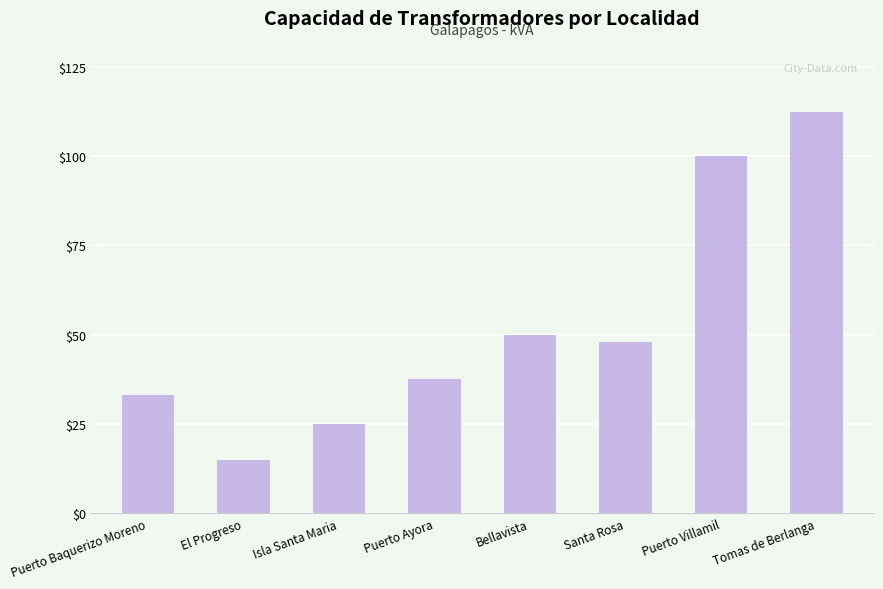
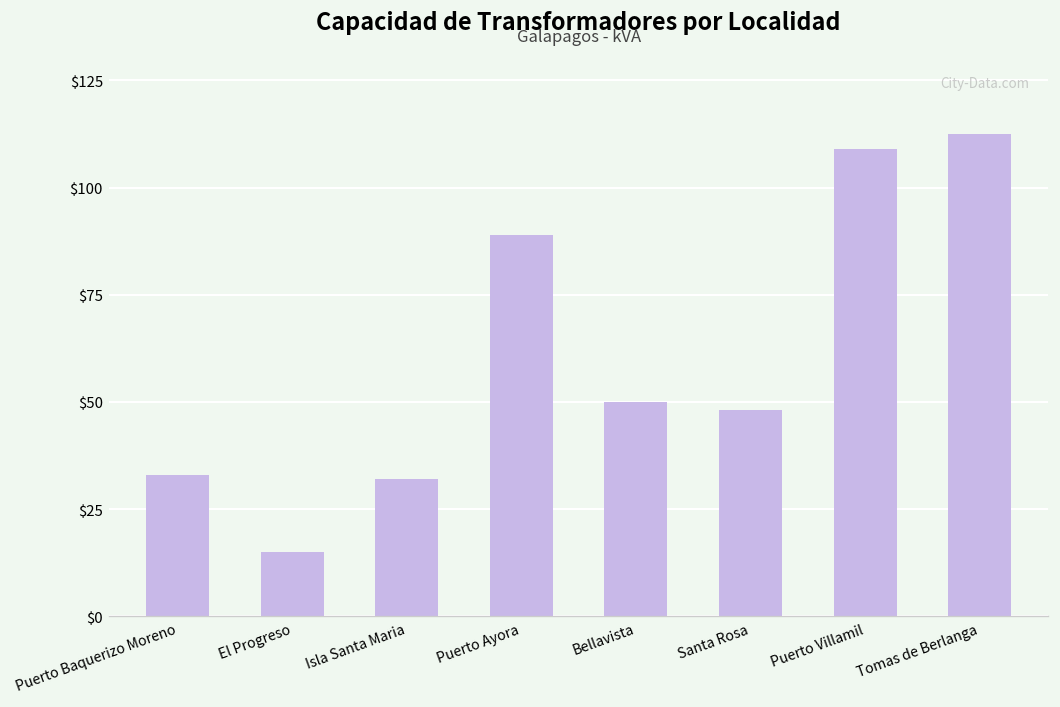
  {
    "Puerto Baquerizo Moreno": "$33",
    "El Progreso": "$15",
-   "Isla Santa Maria": "$25",
-   "Puerto Ayora": "$38",
+   "Isla Santa Maria": "$32",
+   "Puerto Ayora": "$89",
    "Bellavista": "$50",
    "Santa Rosa": "$48",
-   "Puerto Villamil": "$100",
+   "Puerto Villamil": "$109",
    "Tomas de Berlanga": "$113"
  }
